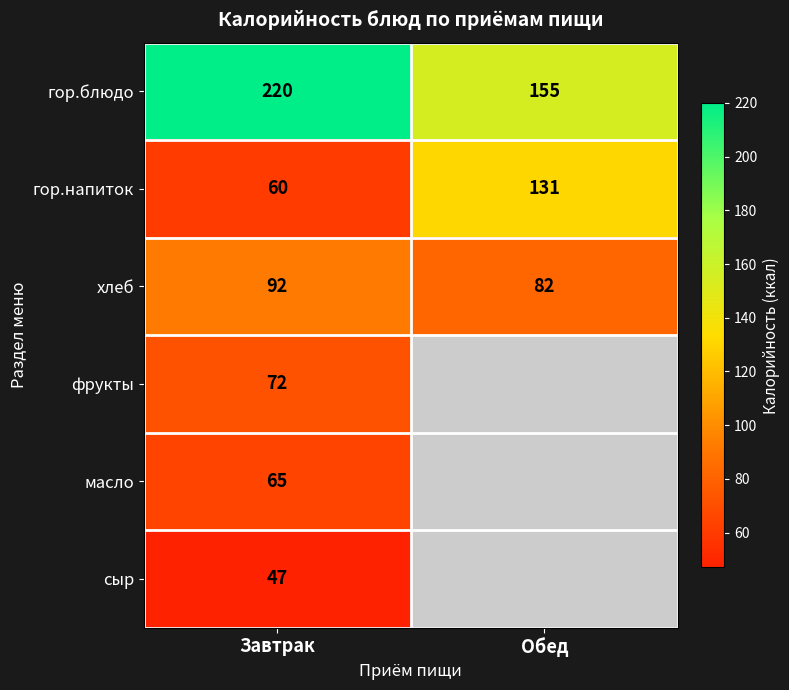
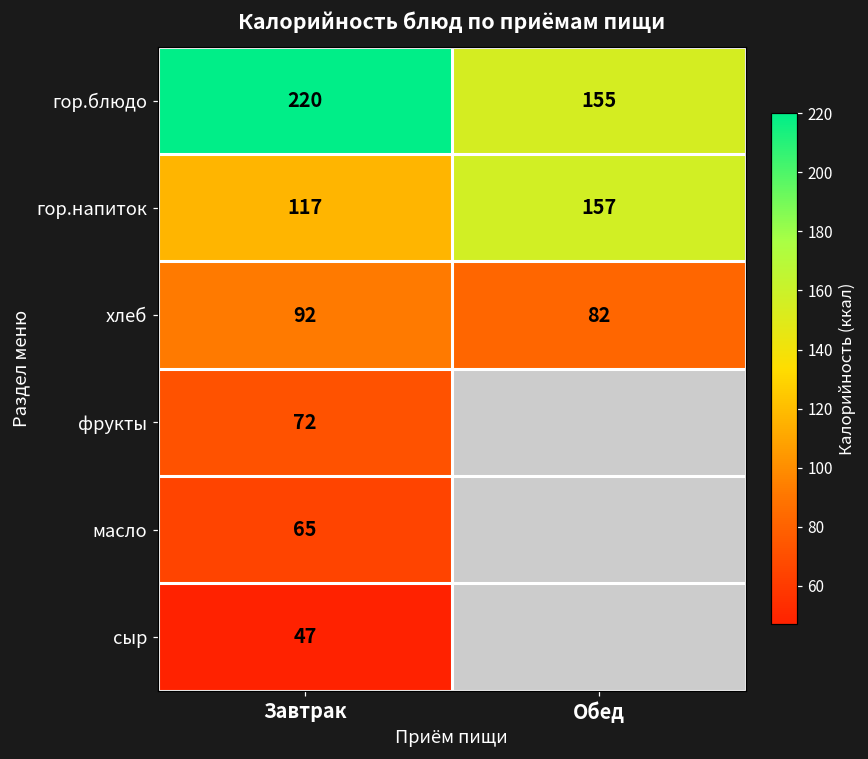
  {
    "гор.блюдо": {
      "Завтрак": 220,
      "Обед": 155
    },
    "гор.напиток": {
-     "Завтрак": 60,
-     "Обед": 131
+     "Завтрак": 117,
+     "Обед": 157
    },
    "хлеб": {
      "Завтрак": 92,
      "Обед": 82
    },
    "фрукты": {
      "Завтрак": 72
    },
    "масло": {
      "Завтрак": 65
    },
    "сыр": {
      "Завтрак": 47
    }
  }
